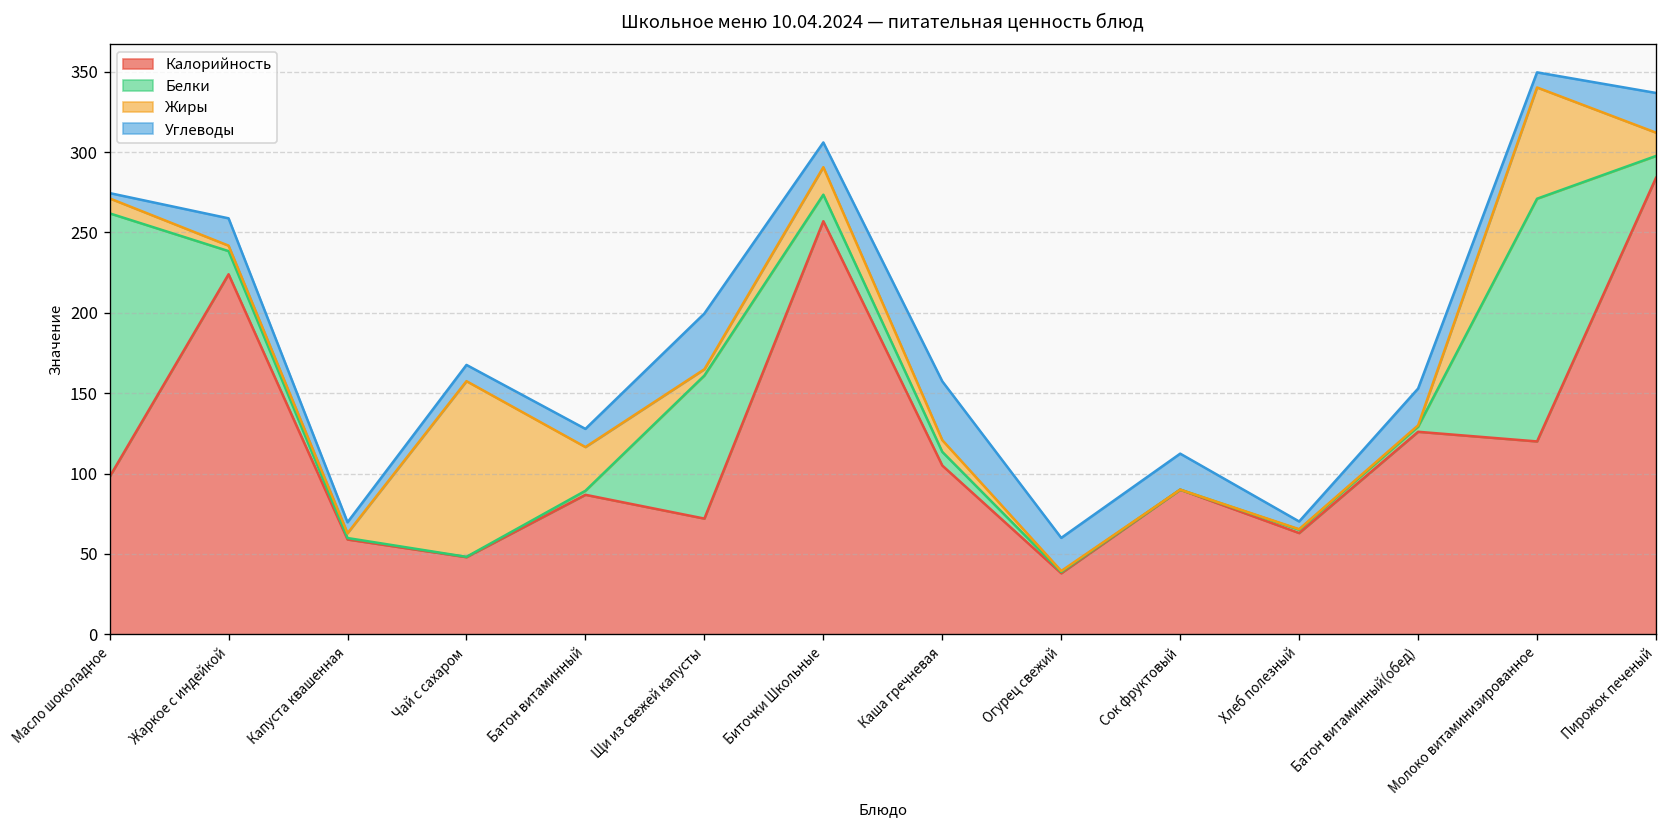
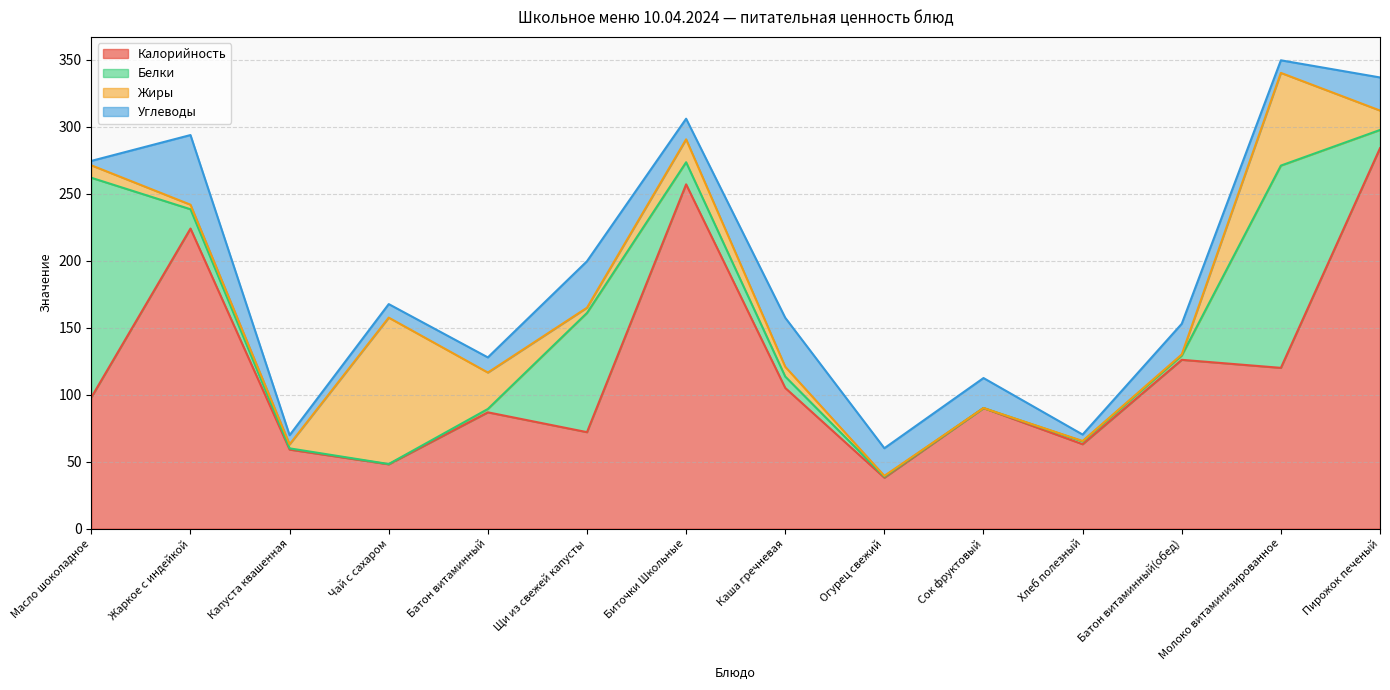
  {
    "Калорийность": {
      "Масло шоколадное": 98,
      "Жаркое с индейкой": 224,
      "Батон витаминный": 87,
      "Щи из свежей капусты": 72,
      "Биточки Школьные": 257,
      "Каша гречневая": 105,
      "Хлеб полезный": 63,
      "Батон витаминный(обед)": 126,
      "Молоко витаминизированное": 120,
      "Пирожок печеный": 284
    },
    "Белки": {
      "Масло шоколадное": 164,
      "Жаркое с индейкой": 14,
      "Батон витаминный": 3,
      "Щи из свежей капусты": 89,
      "Биточки Школьные": 17,
      "Каша гречневая": 9,
      "Молоко витаминизированное": 151,
      "Пирожок печеный": 14
    },
    "Жиры": {
      "Масло шоколадное": 9,
      "Жаркое с индейкой": 3,
      "Капуста квашенная": 3,
      "Чай с сахаром": 109,
      "Батон витаминный": 27,
      "Щи из свежей капусты": 4,
      "Биточки Школьные": 17,
      "Каша гречневая": 7,
      "Молоко витаминизированное": 69,
      "Пирожок печеный": 15
    },
    "Углеводы": {
      "Масло шоколадное": 3,
-     "Жаркое с индейкой": 17,
+     "Жаркое с индейкой": 52,
      "Капуста квашенная": 7,
      "Чай с сахаром": 10,
      "Батон витаминный": 11,
      "Щи из свежей капусты": 35,
      "Биточки Школьные": 15,
      "Каша гречневая": 37,
      "Огурец свежий": 21,
      "Сок фруктовый": 22,
      "Хлеб полезный": 5,
      "Батон витаминный(обед)": 23,
      "Молоко витаминизированное": 9,
      "Пирожок печеный": 25
    }
  }
